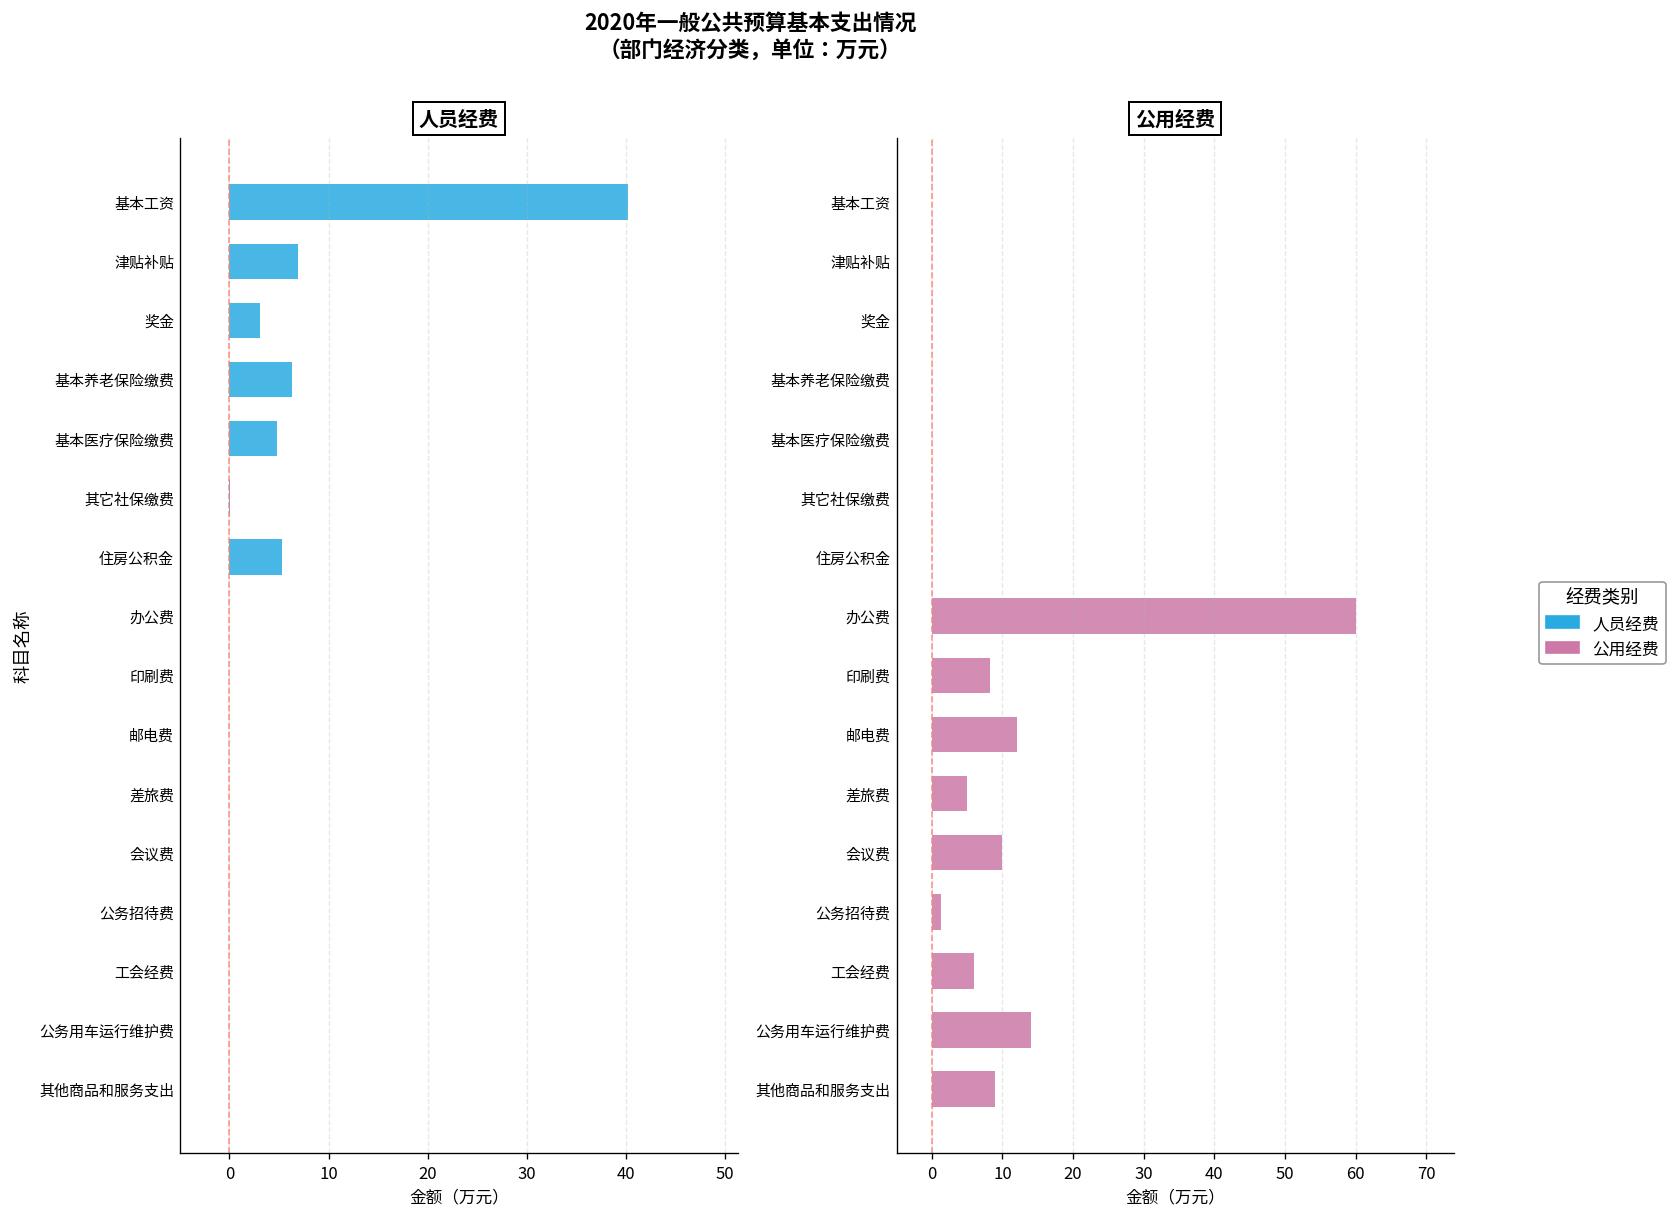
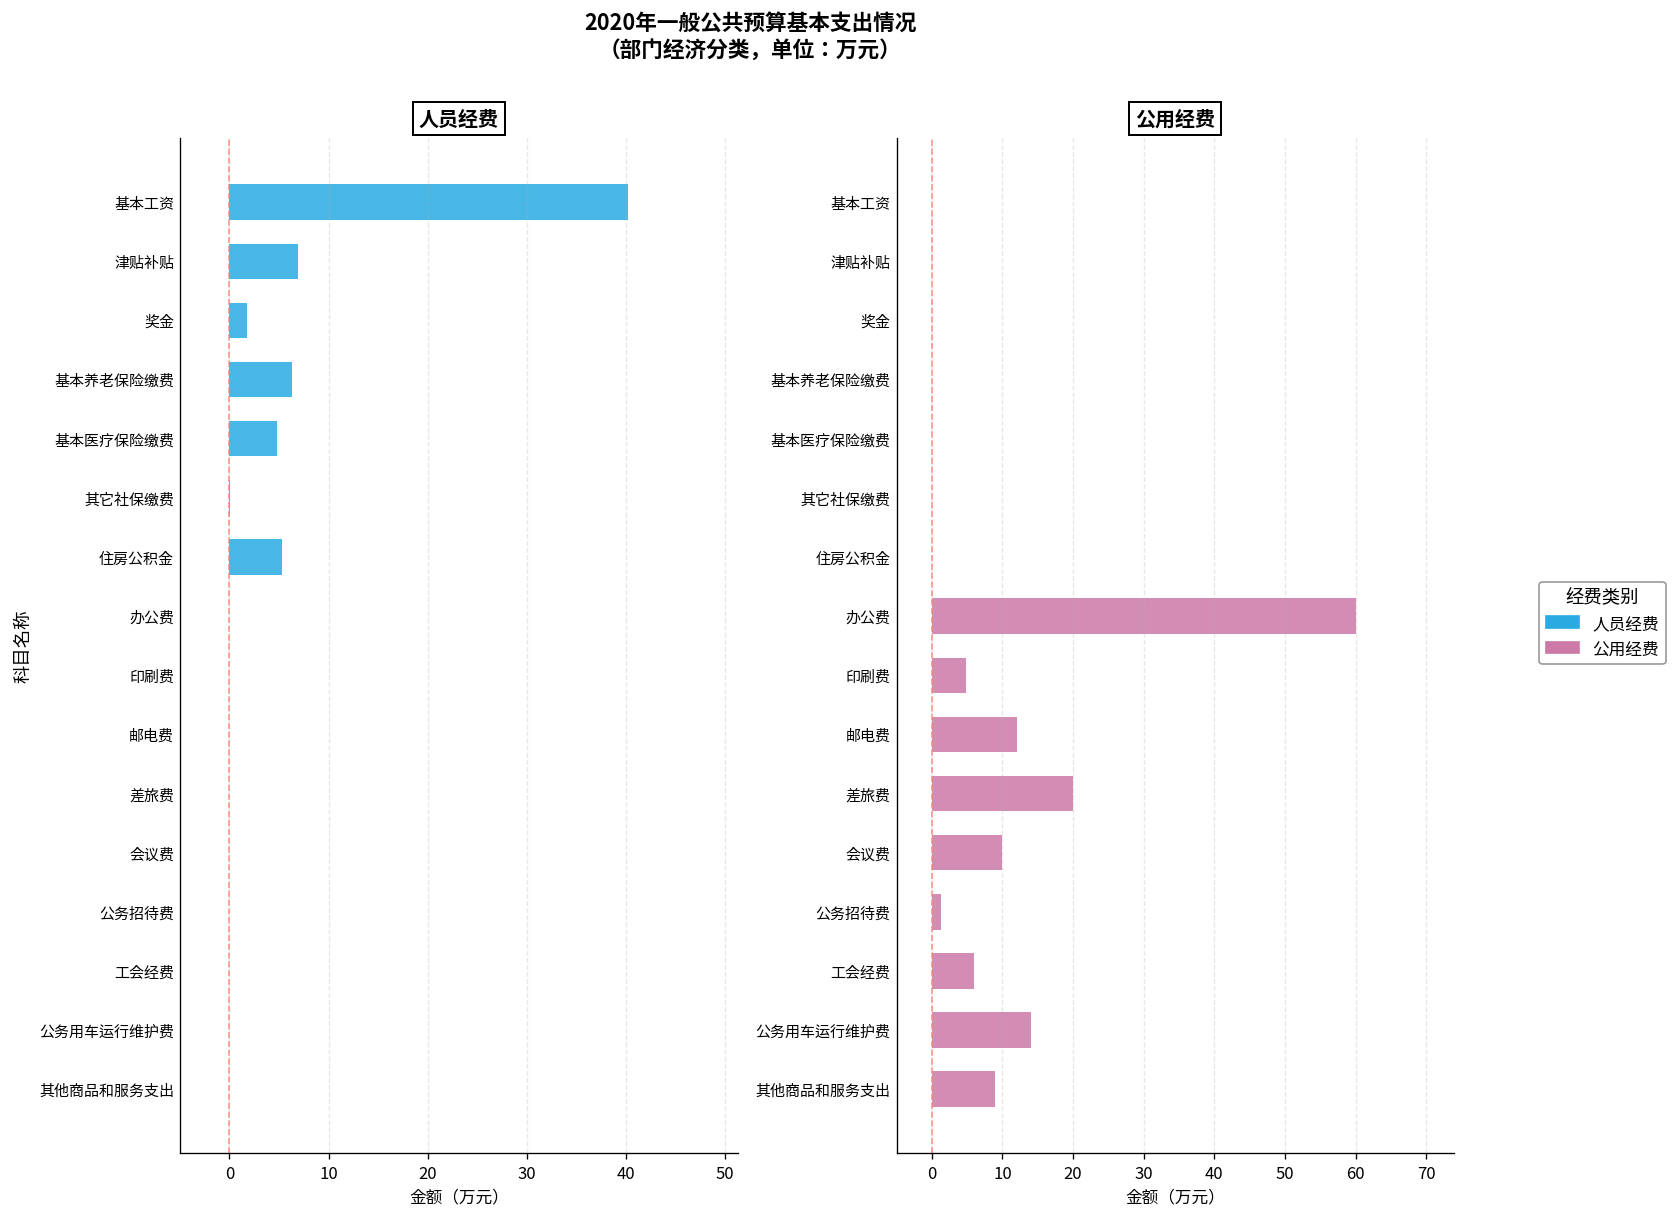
  {
    "人员经费": {
      "基本工资": 40,
      "津贴补贴": 7,
-     "奖金": 3,
+     "奖金": 2,
      "基本养老保险缴费": 6,
      "基本医疗保险缴费": 5,
      "住房公积金": 5,
      "办公费": 0,
      "印刷费": 0,
      "邮电费": 0,
      "差旅费": 0,
      "会议费": 0,
      "公务招待费": 0,
      "工会经费": 0,
      "公务用车运行维护费": 0,
      "其他商品和服务支出": 0
    },
    "公用经费": {
      "基本工资": 0,
      "津贴补贴": 0,
      "奖金": 0,
      "基本养老保险缴费": 0,
      "基本医疗保险缴费": 0,
      "其它社保缴费": 0,
      "住房公积金": 0,
      "办公费": 60,
-     "印刷费": 8,
+     "印刷费": 5,
      "邮电费": 12,
-     "差旅费": 5,
+     "差旅费": 20,
      "会议费": 10,
      "公务招待费": 1,
      "工会经费": 6,
      "公务用车运行维护费": 14,
      "其他商品和服务支出": 9
    }
  }
